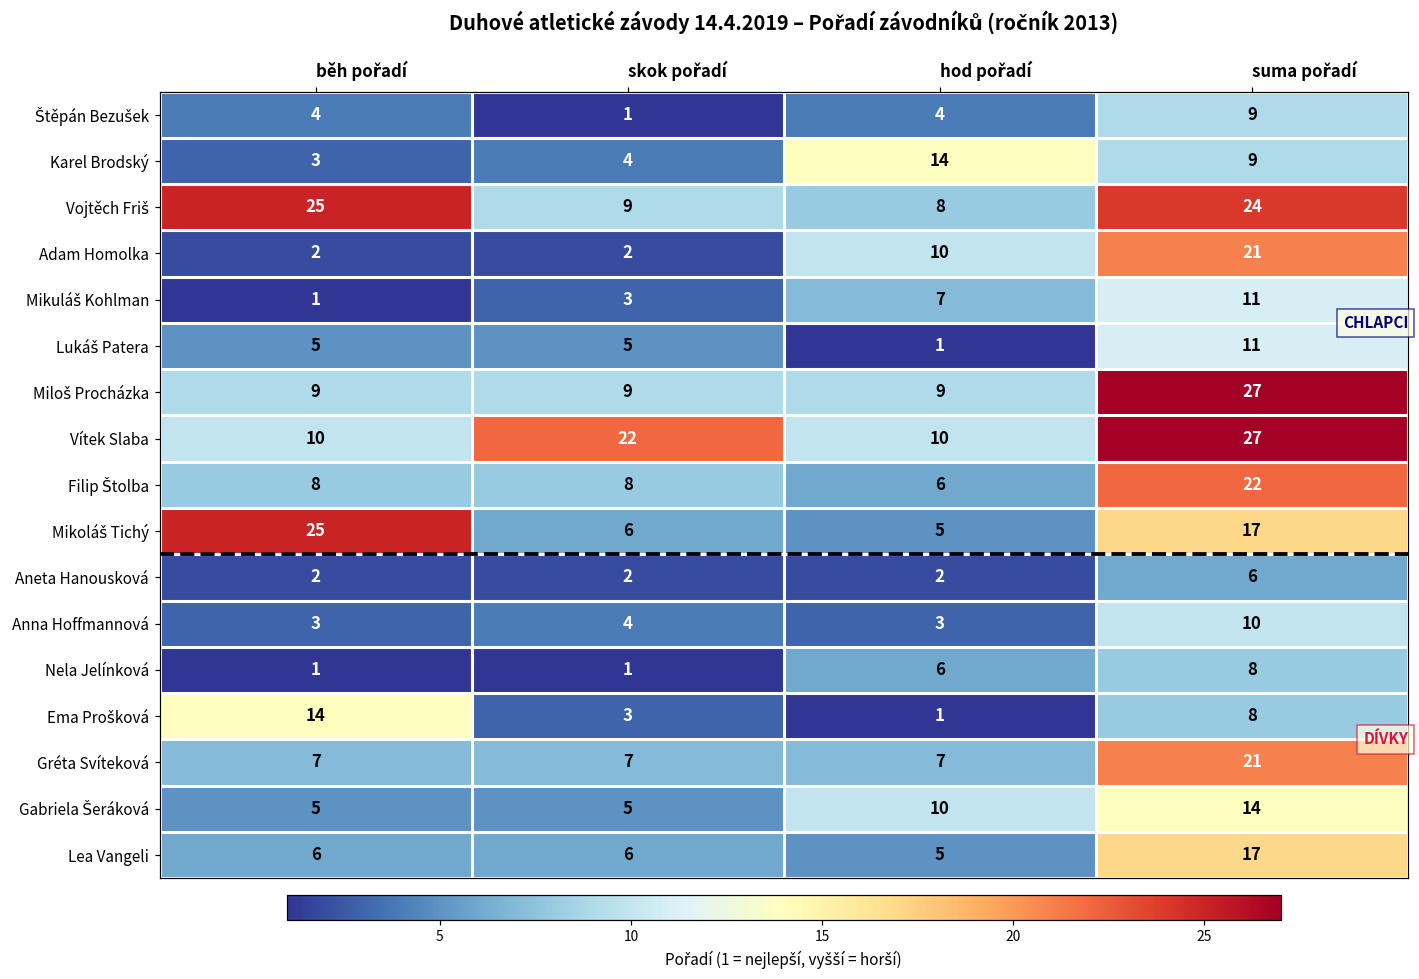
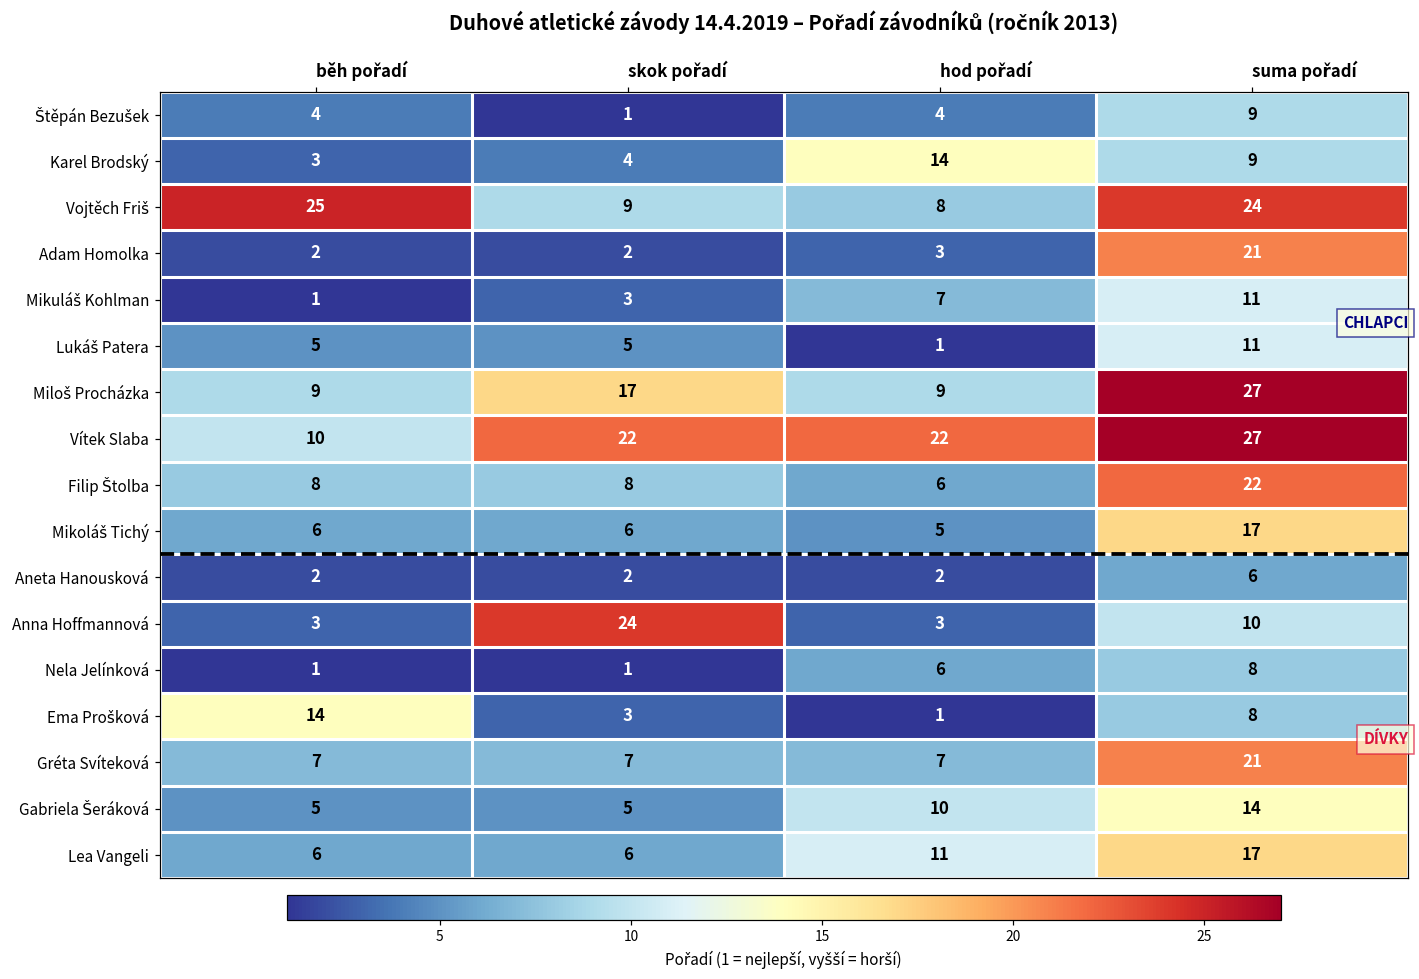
  {
    "Štěpán Bezušek": {
      "běh pořadí": 4,
      "skok pořadí": 1,
      "hod pořadí": 4,
      "suma pořadí": 9
    },
    "Karel Brodský": {
      "běh pořadí": 3,
      "skok pořadí": 4,
      "hod pořadí": 14,
      "suma pořadí": 9
    },
    "Vojtěch Friš": {
      "běh pořadí": 25,
      "skok pořadí": 9,
      "hod pořadí": 8,
      "suma pořadí": 24
    },
    "Adam Homolka": {
      "běh pořadí": 2,
      "skok pořadí": 2,
-     "hod pořadí": 10,
+     "hod pořadí": 3,
      "suma pořadí": 21
    },
    "Mikuláš Kohlman": {
      "běh pořadí": 1,
      "skok pořadí": 3,
      "hod pořadí": 7,
      "suma pořadí": 11
    },
    "Lukáš Patera": {
      "běh pořadí": 5,
      "skok pořadí": 5,
      "hod pořadí": 1,
      "suma pořadí": 11
    },
    "Miloš Procházka": {
      "běh pořadí": 9,
-     "skok pořadí": 9,
+     "skok pořadí": 17,
      "hod pořadí": 9,
      "suma pořadí": 27
    },
    "Vítek Slaba": {
      "běh pořadí": 10,
      "skok pořadí": 22,
-     "hod pořadí": 10,
+     "hod pořadí": 22,
      "suma pořadí": 27
    },
    "Filip Štolba": {
      "běh pořadí": 8,
      "skok pořadí": 8,
      "hod pořadí": 6,
      "suma pořadí": 22
    },
    "Mikoláš Tichý": {
-     "běh pořadí": 25,
+     "běh pořadí": 6,
      "skok pořadí": 6,
      "hod pořadí": 5,
      "suma pořadí": 17
    },
    "Aneta Hanousková": {
      "běh pořadí": 2,
      "skok pořadí": 2,
      "hod pořadí": 2,
      "suma pořadí": 6
    },
    "Anna Hoffmannová": {
      "běh pořadí": 3,
-     "skok pořadí": 4,
+     "skok pořadí": 24,
      "hod pořadí": 3,
      "suma pořadí": 10
    },
    "Nela Jelínková": {
      "běh pořadí": 1,
      "skok pořadí": 1,
      "hod pořadí": 6,
      "suma pořadí": 8
    },
    "Ema Prošková": {
      "běh pořadí": 14,
      "skok pořadí": 3,
      "hod pořadí": 1,
      "suma pořadí": 8
    },
    "Gréta Svíteková": {
      "běh pořadí": 7,
      "skok pořadí": 7,
      "hod pořadí": 7,
      "suma pořadí": 21
    },
    "Gabriela Šeráková": {
      "běh pořadí": 5,
      "skok pořadí": 5,
      "hod pořadí": 10,
      "suma pořadí": 14
    },
    "Lea Vangeli": {
      "běh pořadí": 6,
      "skok pořadí": 6,
-     "hod pořadí": 5,
+     "hod pořadí": 11,
      "suma pořadí": 17
    }
  }
